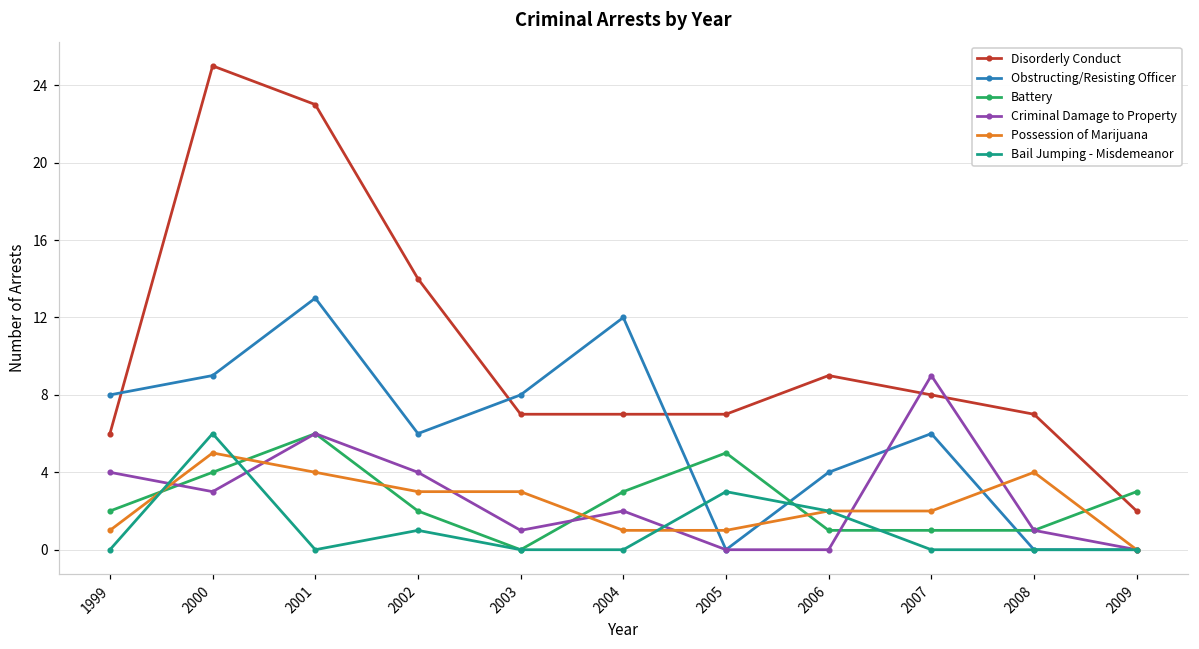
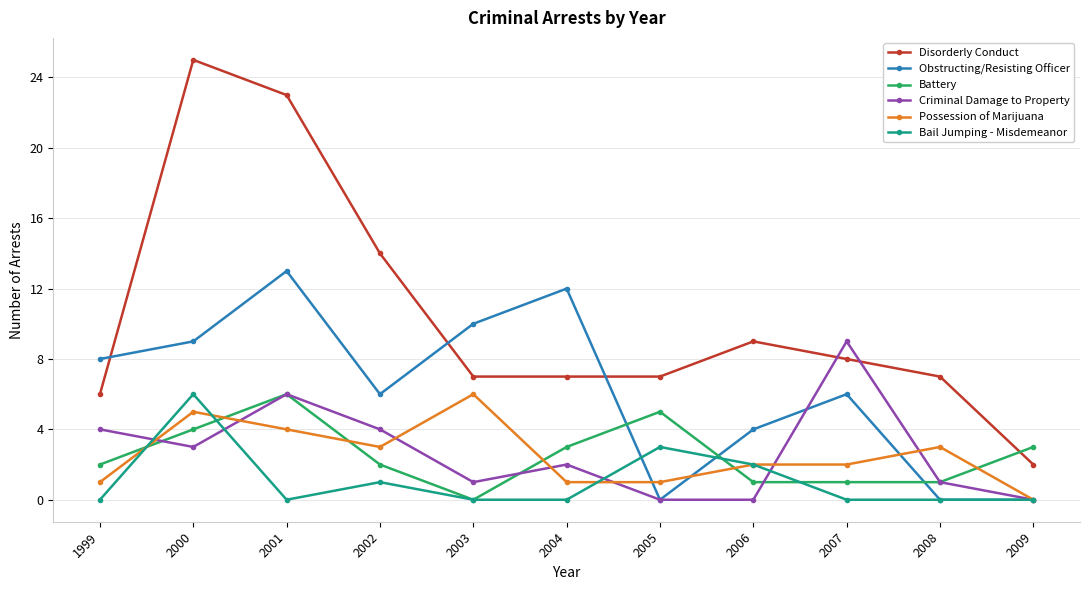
  {
    "Disorderly Conduct": {
      "1999": 6,
      "2000": 25,
      "2001": 23,
      "2002": 14,
      "2003": 7,
      "2004": 7,
      "2005": 7,
      "2006": 9,
      "2007": 8,
      "2008": 7,
      "2009": 2
    },
    "Obstructing/Resisting Officer": {
      "1999": 8,
      "2000": 9,
      "2001": 13,
      "2002": 6,
-     "2003": 8,
+     "2003": 10,
      "2004": 12,
      "2006": 4,
      "2007": 6
    },
    "Criminal Damage to Property": {
      "1999": 4,
      "2000": 3,
      "2002": 4,
      "2003": 1,
      "2004": 2,
      "2006": 0,
      "2007": 9
    },
    "Possession of Marijuana": {
      "1999": 1,
      "2000": 5,
      "2001": 4,
      "2002": 3,
-     "2003": 3,
+     "2003": 6,
      "2004": 1,
      "2005": 1,
      "2007": 2,
-     "2008": 4
+     "2008": 3
    }
  }
